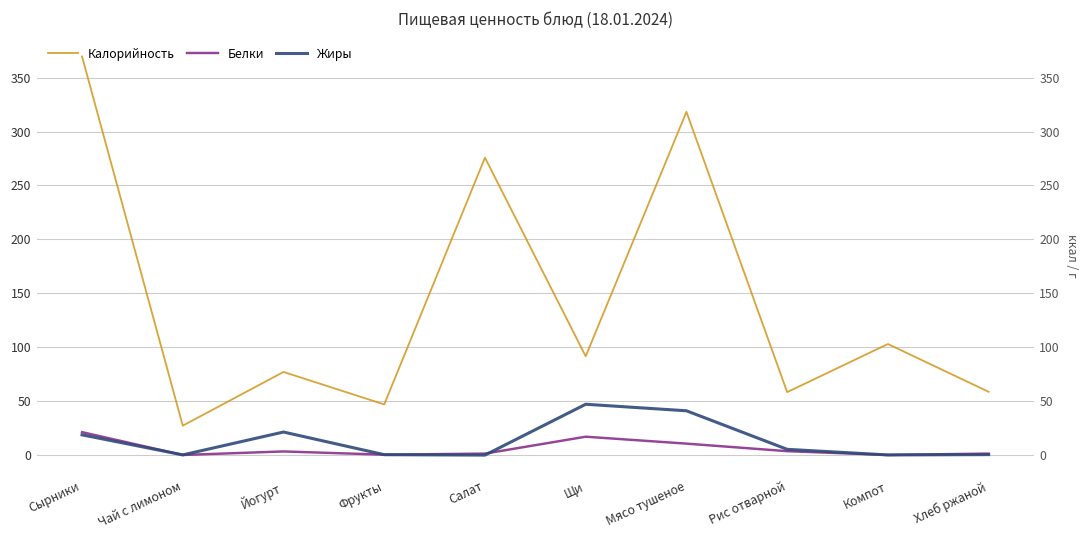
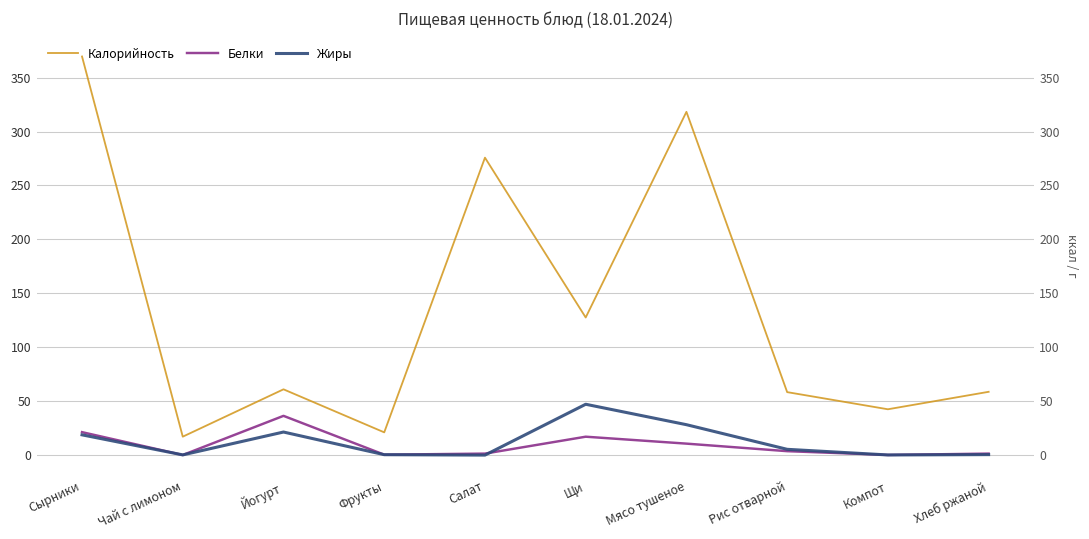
  {
    "Калорийность": {
      "Сырники": 370,
-     "Чай с лимоном": 30,
-     "Йогурт": 80,
-     "Фрукты": 50,
+     "Чай с лимоном": 20,
+     "Йогурт": 60,
+     "Фрукты": 20,
      "Салат": 280,
-     "Щи": 90,
+     "Щи": 130,
      "Мясо тушеное": 320,
      "Рис отварной": 60,
-     "Компот": 100,
+     "Компот": 40,
      "Хлеб ржаной": 60
    },
    "Белки": {
-     "Йогурт": 0,
+     "Йогурт": 40,
      "Щи": 20,
      "Мясо тушеное": 10
    },
    "Жиры": {
      "Йогурт": 20,
      "Щи": 50,
-     "Мясо тушеное": 40
+     "Мясо тушеное": 30
    }
  }
